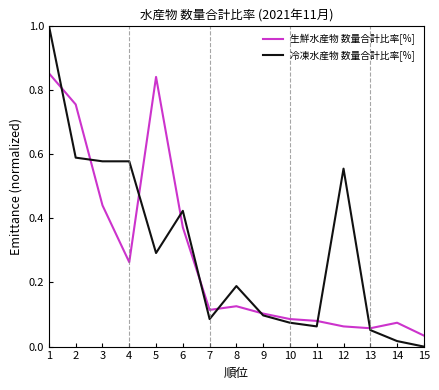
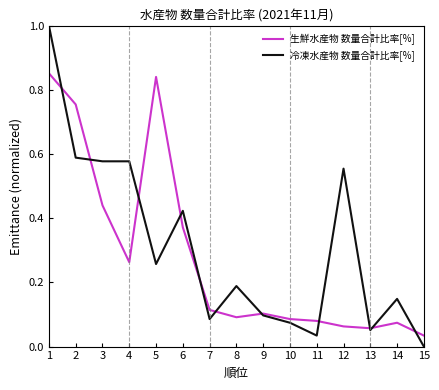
  {
    "生鮮水産物 数量合計比率[%]": {
      "1": 0.85,
      "2": 0.75,
      "3": 0.44,
      "4": 0.26,
      "5": 0.84,
      "6": 0.37,
      "7": 0.11,
-     "8": 0.13,
+     "8": 0.09,
      "10": 0.09,
      "11": 0.08,
      "12": 0.06,
      "14": 0.07,
      "15": 0.03
    },
    "冷凍水産物 数量合計比率[%]": {
      "1": 1.00,
      "2": 0.59,
      "3": 0.58,
      "4": 0.58,
-     "5": 0.29,
+     "5": 0.26,
      "6": 0.42,
      "7": 0.09,
      "8": 0.19,
      "10": 0.07,
-     "11": 0.06,
+     "11": 0.03,
      "12": 0.55,
-     "14": 0.02,
+     "14": 0.15,
      "15": 0.00
    }
  }
